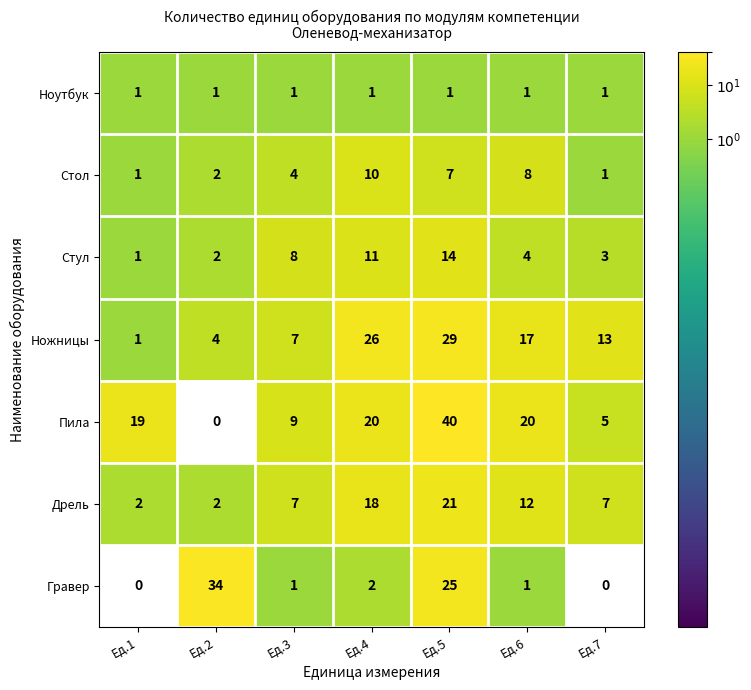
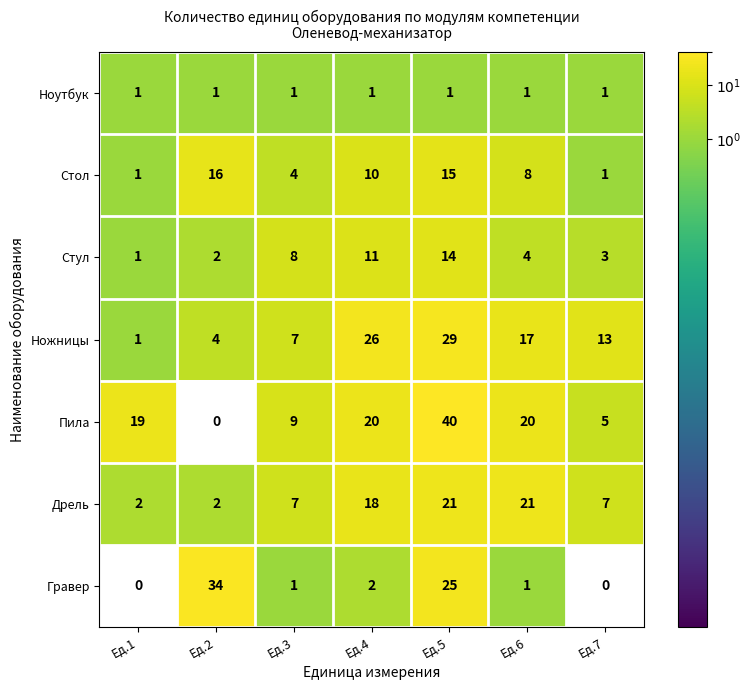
  {
    "Ноутбук": {
      "Ед.1": 1,
      "Ед.2": 1,
      "Ед.3": 1,
      "Ед.4": 1,
      "Ед.5": 1,
      "Ед.6": 1,
      "Ед.7": 1
    },
    "Стол": {
      "Ед.1": 1,
-     "Ед.2": 2,
+     "Ед.2": 16,
      "Ед.3": 4,
      "Ед.4": 10,
-     "Ед.5": 7,
+     "Ед.5": 15,
      "Ед.6": 8,
      "Ед.7": 1
    },
    "Стул": {
      "Ед.1": 1,
      "Ед.2": 2,
      "Ед.3": 8,
      "Ед.4": 11,
      "Ед.5": 14,
      "Ед.6": 4,
      "Ед.7": 3
    },
    "Ножницы": {
      "Ед.1": 1,
      "Ед.2": 4,
      "Ед.3": 7,
      "Ед.4": 26,
      "Ед.5": 29,
      "Ед.6": 17,
      "Ед.7": 13
    },
    "Пила": {
      "Ед.1": 19,
      "Ед.2": 0,
      "Ед.3": 9,
      "Ед.4": 20,
      "Ед.5": 40,
      "Ед.6": 20,
      "Ед.7": 5
    },
    "Дрель": {
      "Ед.1": 2,
      "Ед.2": 2,
      "Ед.3": 7,
      "Ед.4": 18,
      "Ед.5": 21,
-     "Ед.6": 12,
+     "Ед.6": 21,
      "Ед.7": 7
    },
    "Гравер": {
      "Ед.1": 0,
      "Ед.2": 34,
      "Ед.3": 1,
      "Ед.4": 2,
      "Ед.5": 25,
      "Ед.6": 1,
      "Ед.7": 0
    }
  }
